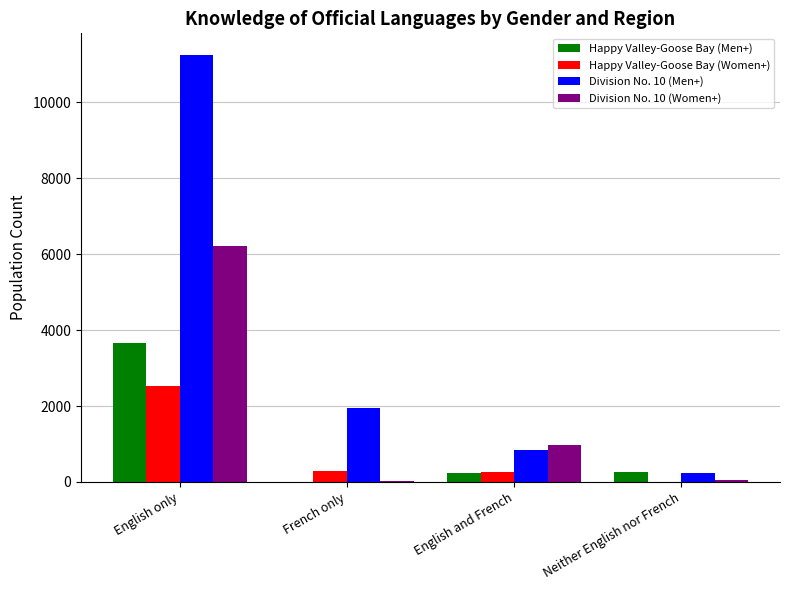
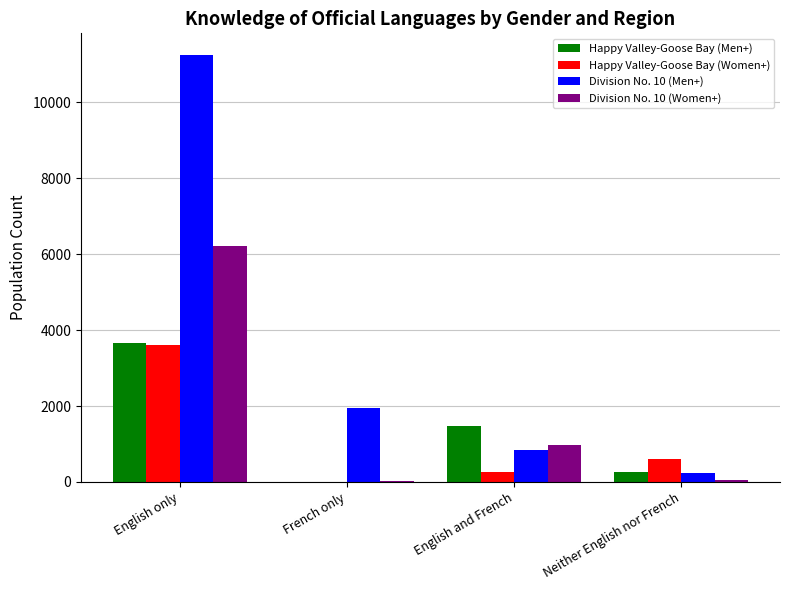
  {
    "Happy Valley-Goose Bay (Men+)": {
      "English only": 3700,
      "French only": 0,
-     "English and French": 200,
+     "English and French": 1500,
      "Neither English nor French": 300
    },
    "Happy Valley-Goose Bay (Women+)": {
-     "English only": 2500,
-     "French only": 300,
+     "English only": 3600,
+     "French only": 0,
      "English and French": 300,
-     "Neither English nor French": 0
+     "Neither English nor French": 600
    },
    "Division No. 10 (Men+)": {
      "English only": 11300,
      "French only": 2000,
      "English and French": 800,
      "Neither English nor French": 200
    },
    "Division No. 10 (Women+)": {
      "English only": 6200,
      "English and French": 1000
    }
  }
